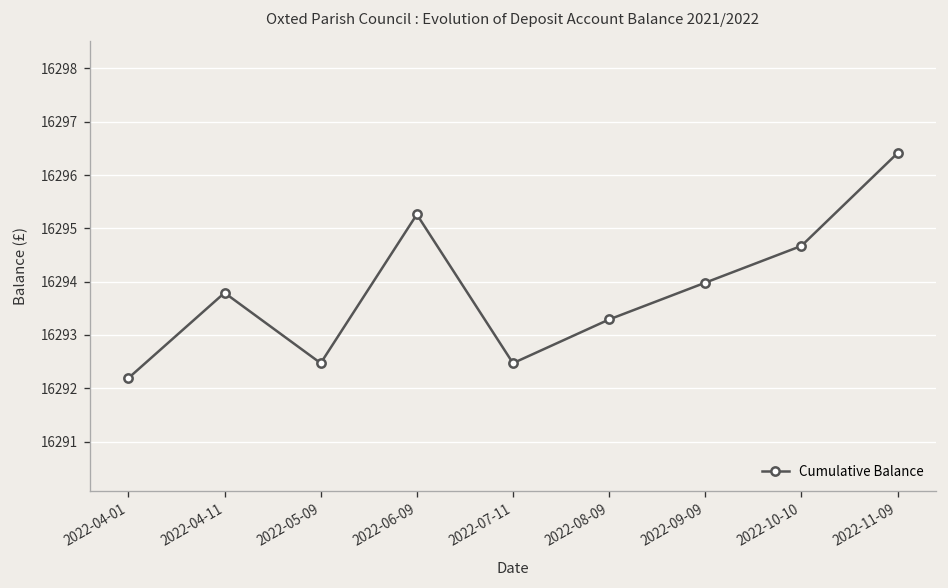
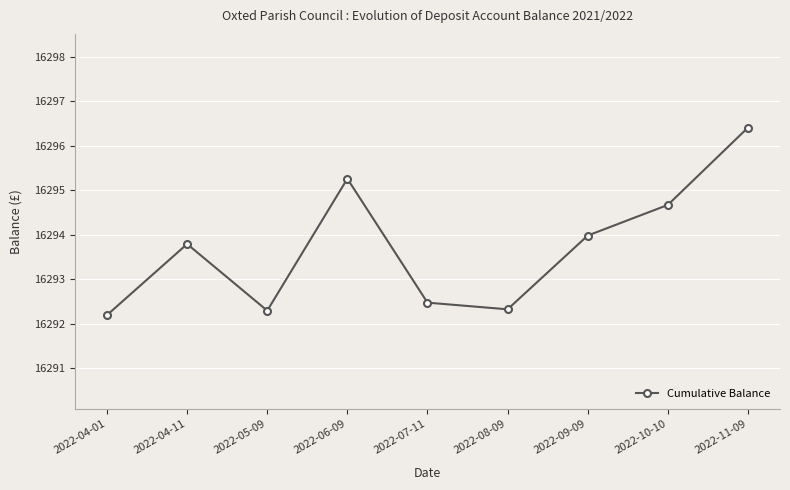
  {
    "2022-04-01": 16292.2,
    "2022-04-11": 16293.8,
-   "2022-05-09": 16292.5,
+   "2022-05-09": 16292.3,
    "2022-06-09": 16295.3,
    "2022-07-11": 16292.5,
-   "2022-08-09": 16293.3,
+   "2022-08-09": 16292.3,
    "2022-09-09": 16294.0,
    "2022-10-10": 16294.7,
    "2022-11-09": 16296.4
  }
